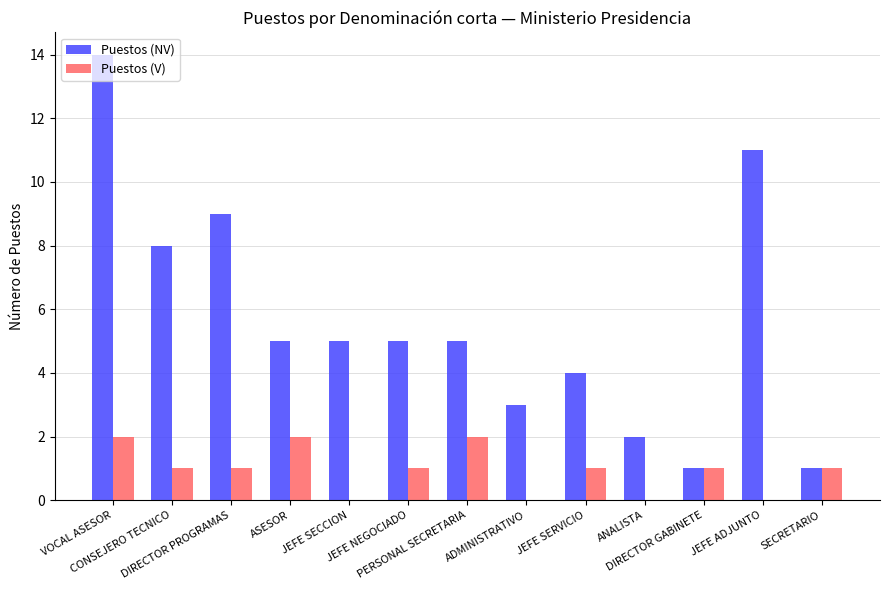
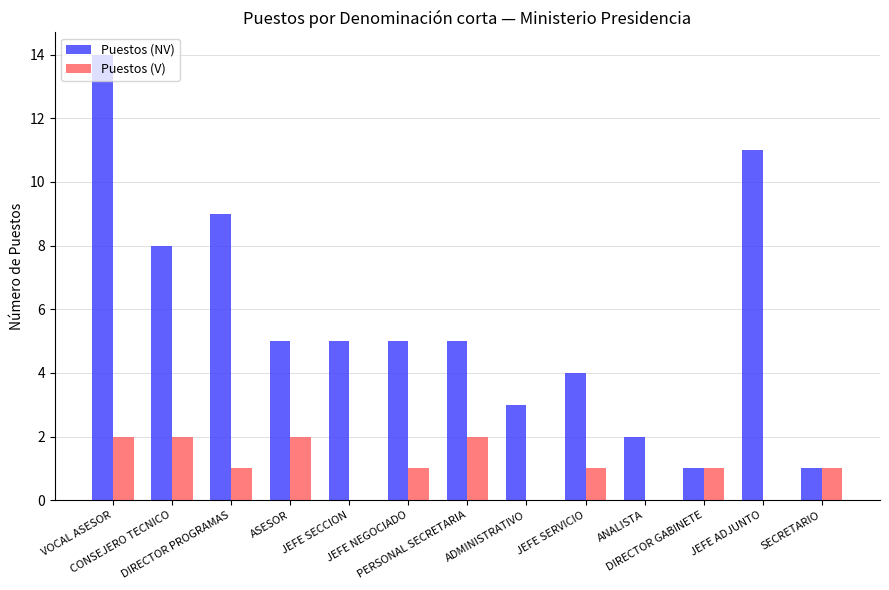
  {
    "Puestos (NV)": {
      "CONSEJERO TECNICO": 8,
      "DIRECTOR PROGRAMAS": 9,
      "ASESOR": 5,
      "JEFE SECCION": 5,
      "JEFE NEGOCIADO": 5,
      "PERSONAL SECRETARIA": 5,
      "ADMINISTRATIVO": 3,
      "JEFE SERVICIO": 4,
      "ANALISTA": 2,
      "DIRECTOR GABINETE": 1,
      "JEFE ADJUNTO": 11,
      "SECRETARIO": 1
    },
    "Puestos (V)": {
      "VOCAL ASESOR": 2,
-     "CONSEJERO TECNICO": 1,
+     "CONSEJERO TECNICO": 2,
      "DIRECTOR PROGRAMAS": 1,
      "ASESOR": 2,
      "JEFE SECCION": 0,
      "JEFE NEGOCIADO": 1,
      "PERSONAL SECRETARIA": 2,
      "ADMINISTRATIVO": 0,
      "JEFE SERVICIO": 1,
      "ANALISTA": 0,
      "DIRECTOR GABINETE": 1,
      "JEFE ADJUNTO": 0,
      "SECRETARIO": 1
    }
  }
